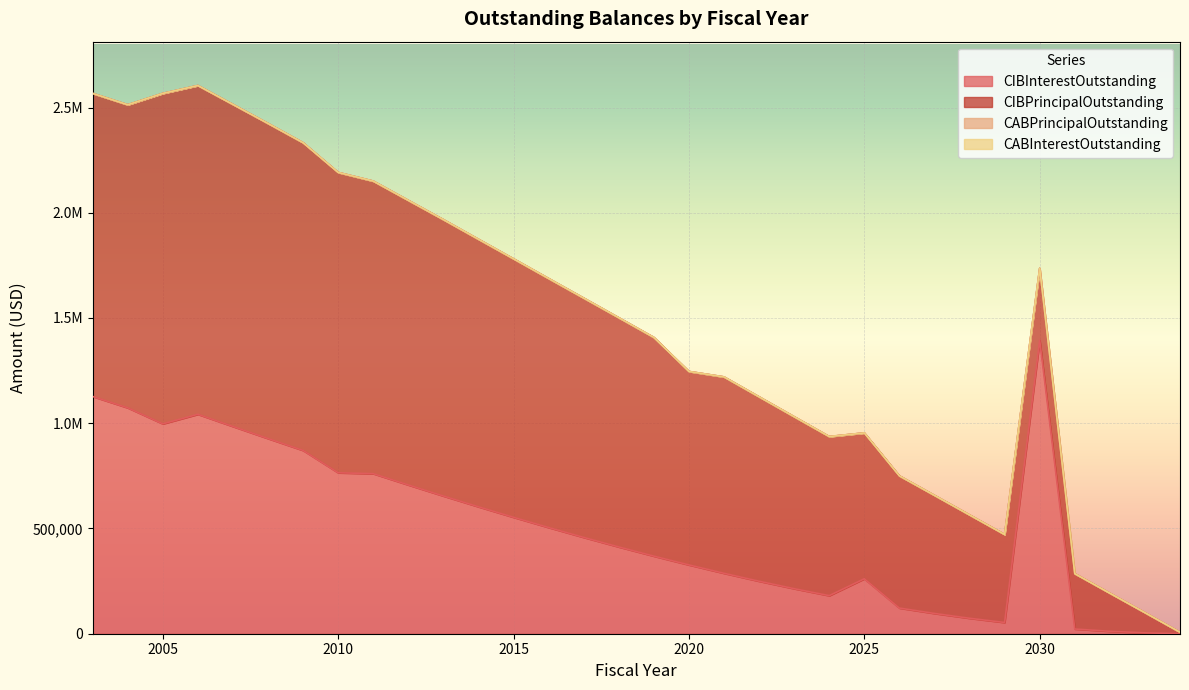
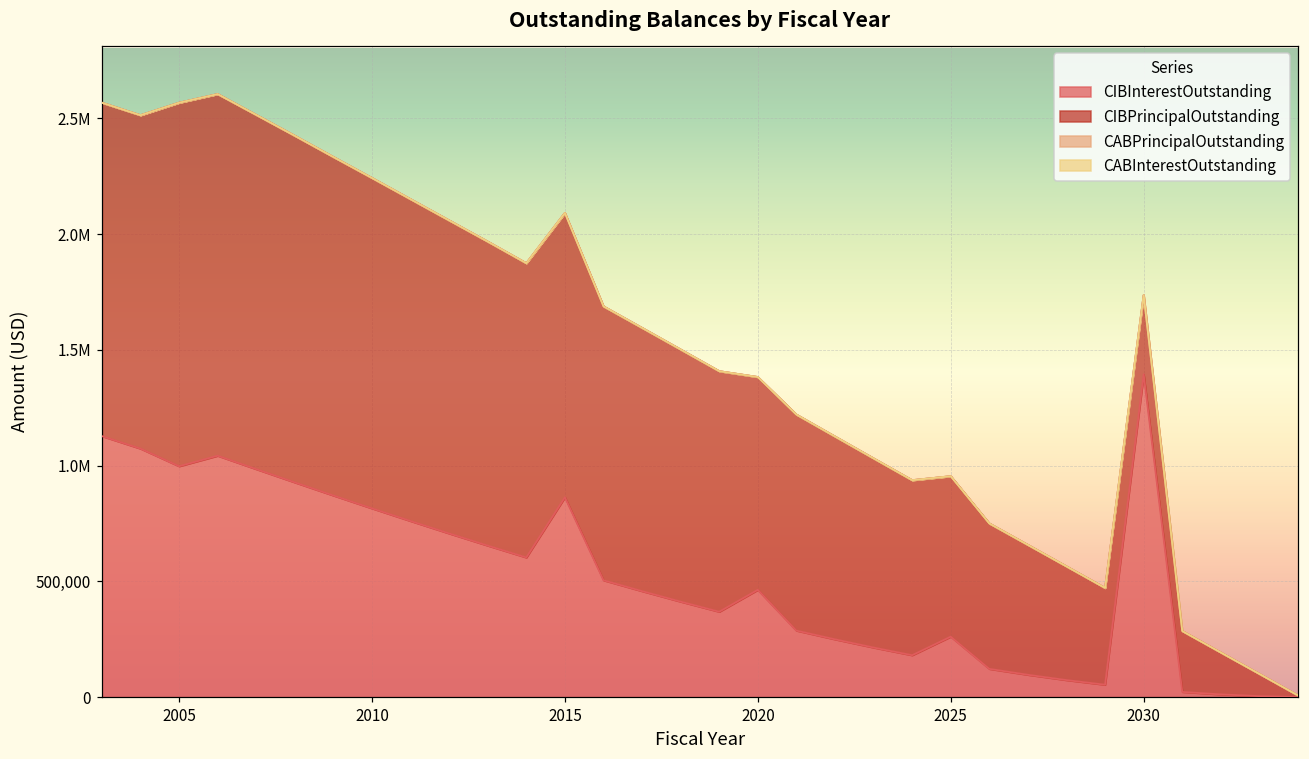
  {
    "CIBInterestOutstanding": {
      "2005": "1,000,000",
-     "2010": "760,000",
-     "2015": "550,000",
-     "2020": "330,000",
+     "2010": "820,000",
+     "2015": "860,000",
+     "2020": "460,000",
      "2025": "260,000",
      "2030": "1,390,000"
    }
  }
